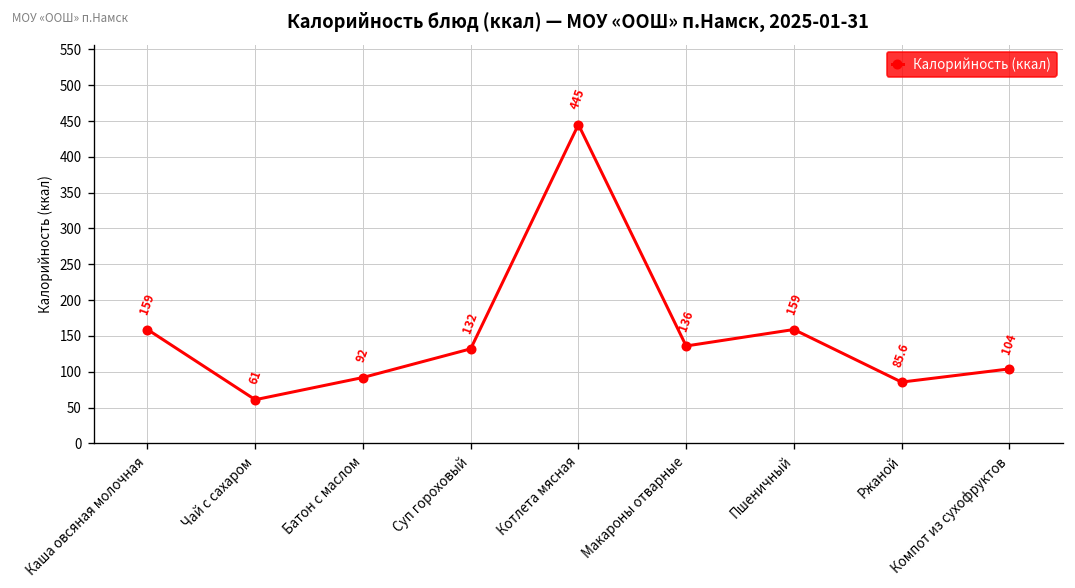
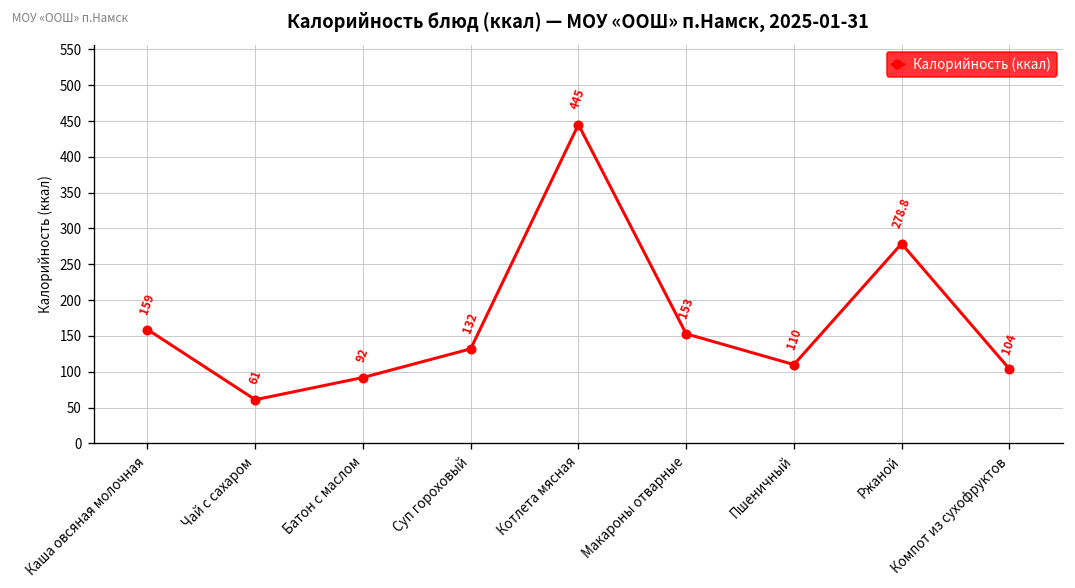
  {
    "Каша овсяная молочная": 159,
    "Чай с сахаром": 61,
    "Батон с маслом": 92,
    "Суп гороховый": 132,
    "Котлета мясная": 445,
-   "Макароны отварные": 136,
-   "Пшеничный": 159,
-   "Ржаной": 85.6,
+   "Макароны отварные": 153,
+   "Пшеничный": 110,
+   "Ржаной": 278.8,
    "Компот из сухофруктов": 104
  }
